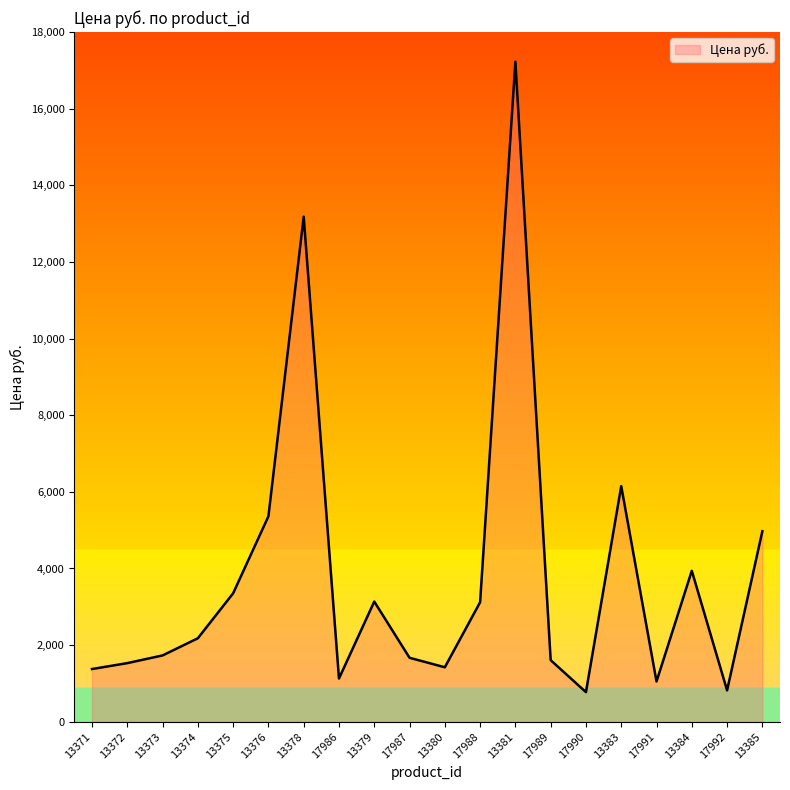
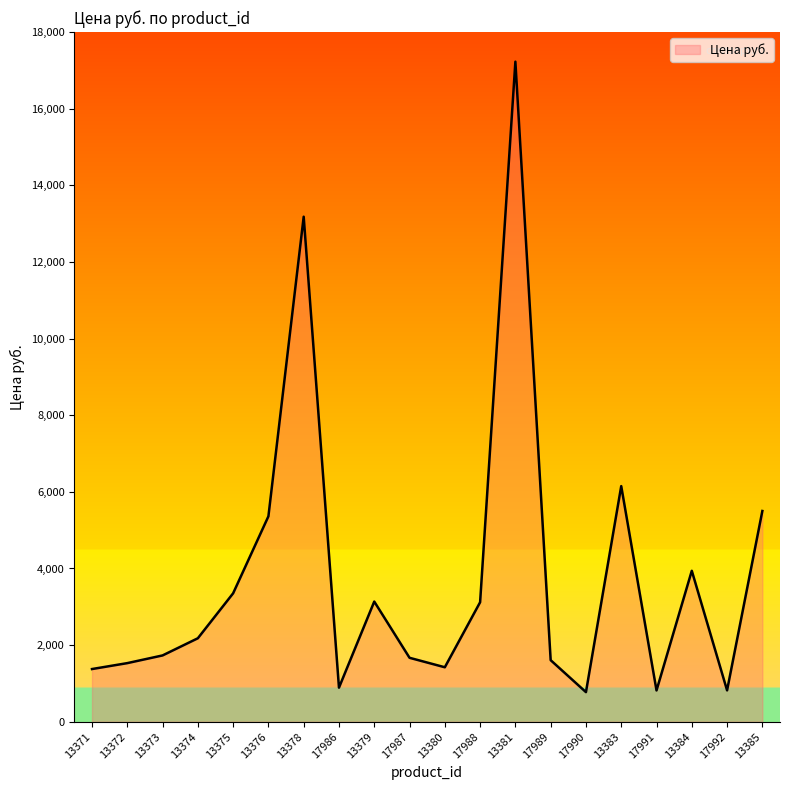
  {
    "13371": "1,400",
    "13372": "1,500",
    "13373": "1,700",
    "13374": "2,200",
    "13375": "3,400",
    "13376": "5,400",
    "13378": "13,200",
-   "17986": "1,100",
+   "17986": "900",
    "13379": "3,100",
    "17987": "1,700",
    "13380": "1,400",
    "17988": "3,100",
    "13381": "17,200",
    "17989": "1,600",
    "17990": "800",
    "13383": "6,100",
-   "17991": "1,100",
+   "17991": "800",
    "13384": "3,900",
    "17992": "800",
-   "13385": "5,000"
+   "13385": "5,500"
  }
